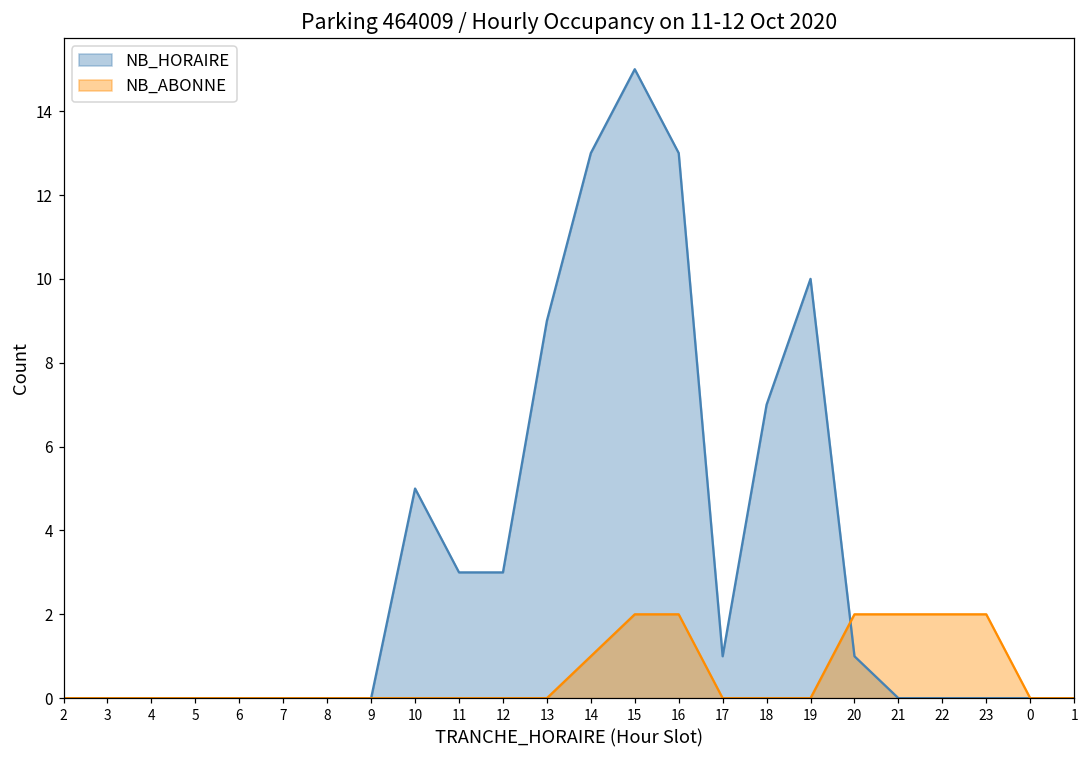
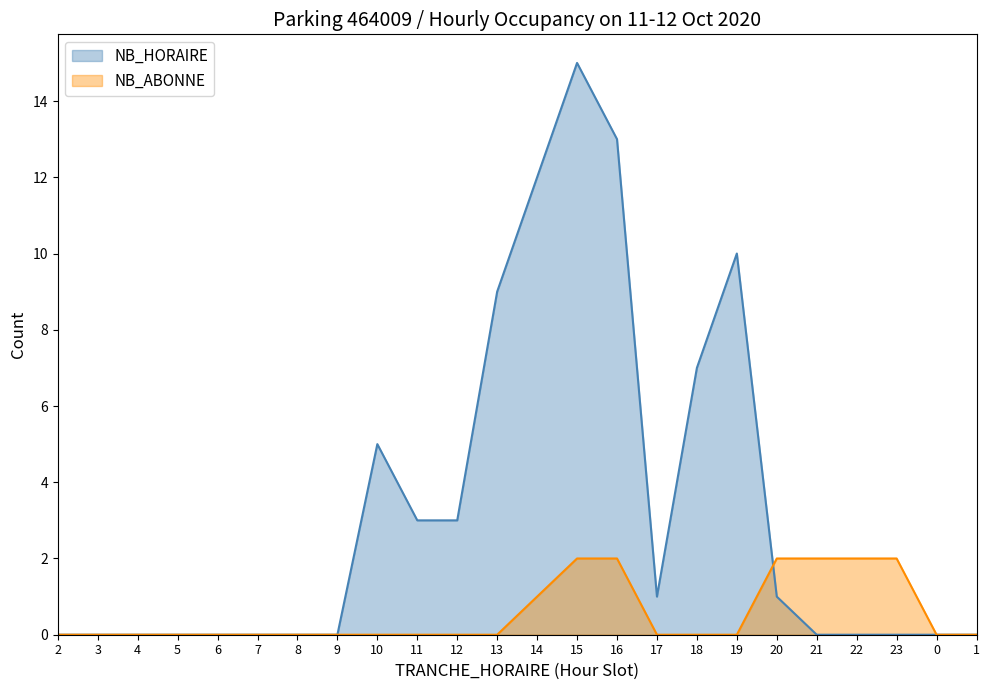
  {
    "NB_HORAIRE": {
      "10": 5,
      "11": 3,
      "12": 3,
      "13": 9,
-     "14": 13,
+     "14": 12,
      "15": 15,
      "16": 13,
      "17": 1,
      "18": 7,
      "19": 10,
      "20": 1,
      "21": 0,
      "22": 0,
      "23": 0
    },
    "NB_ABONNE": {
      "10": 0,
      "11": 0,
      "12": 0,
      "13": 0,
      "14": 1,
      "15": 2,
      "16": 2,
      "17": 0,
      "18": 0,
      "19": 0,
      "20": 2,
      "21": 2,
      "22": 2,
      "23": 2
    }
  }
